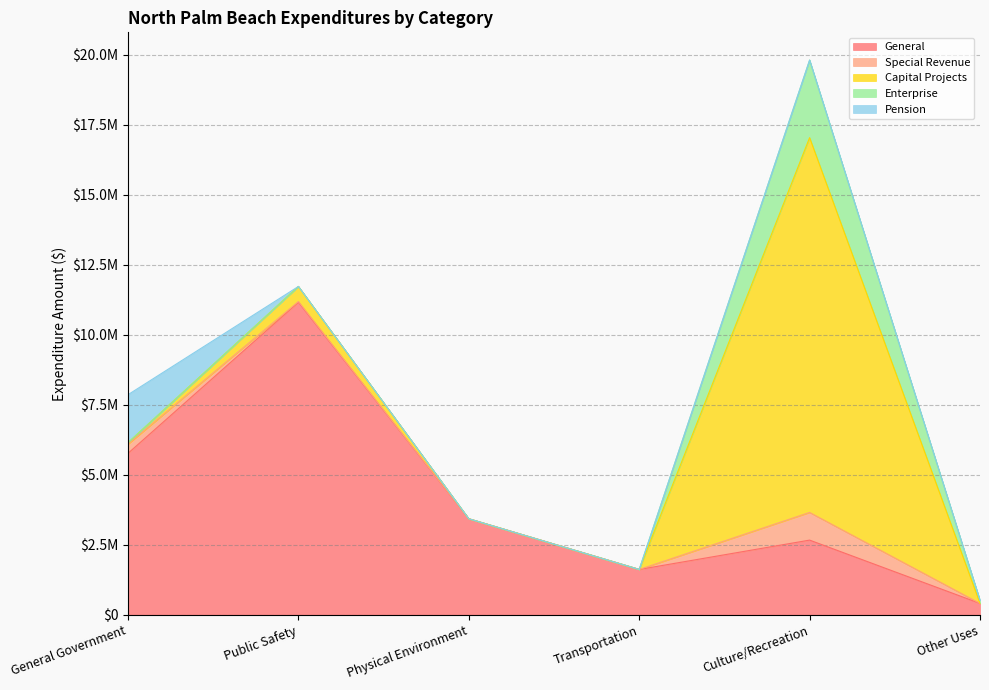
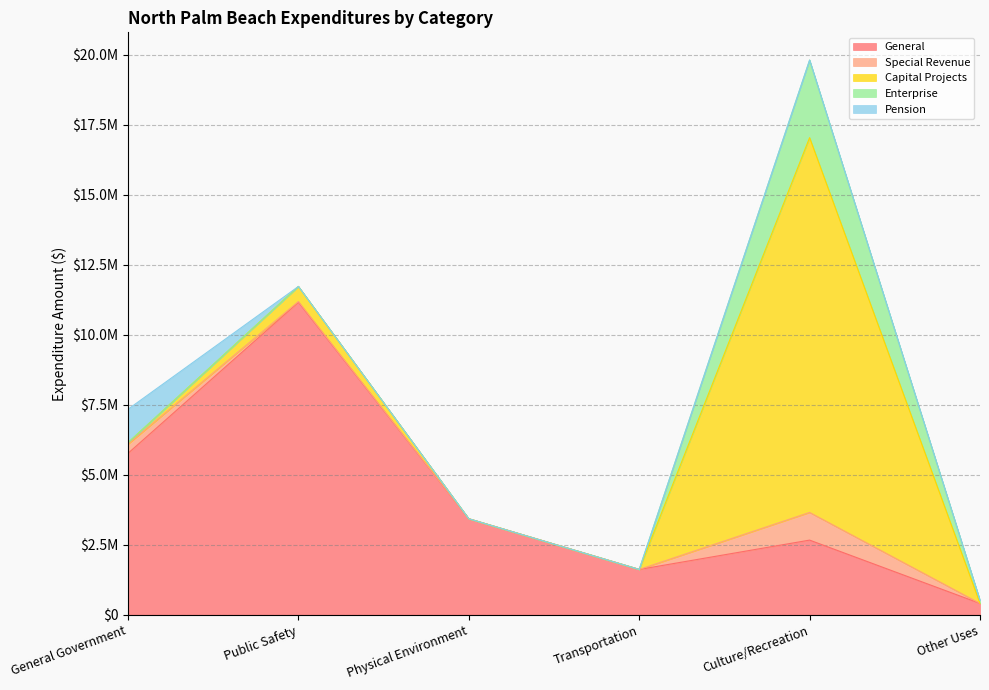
  {
    "Capital Projects": {
      "Culture/Recreation": "$13400000"
    },
    "Pension": {
-     "General Government": "$1700000"
+     "General Government": "$1200000"
    }
  }
